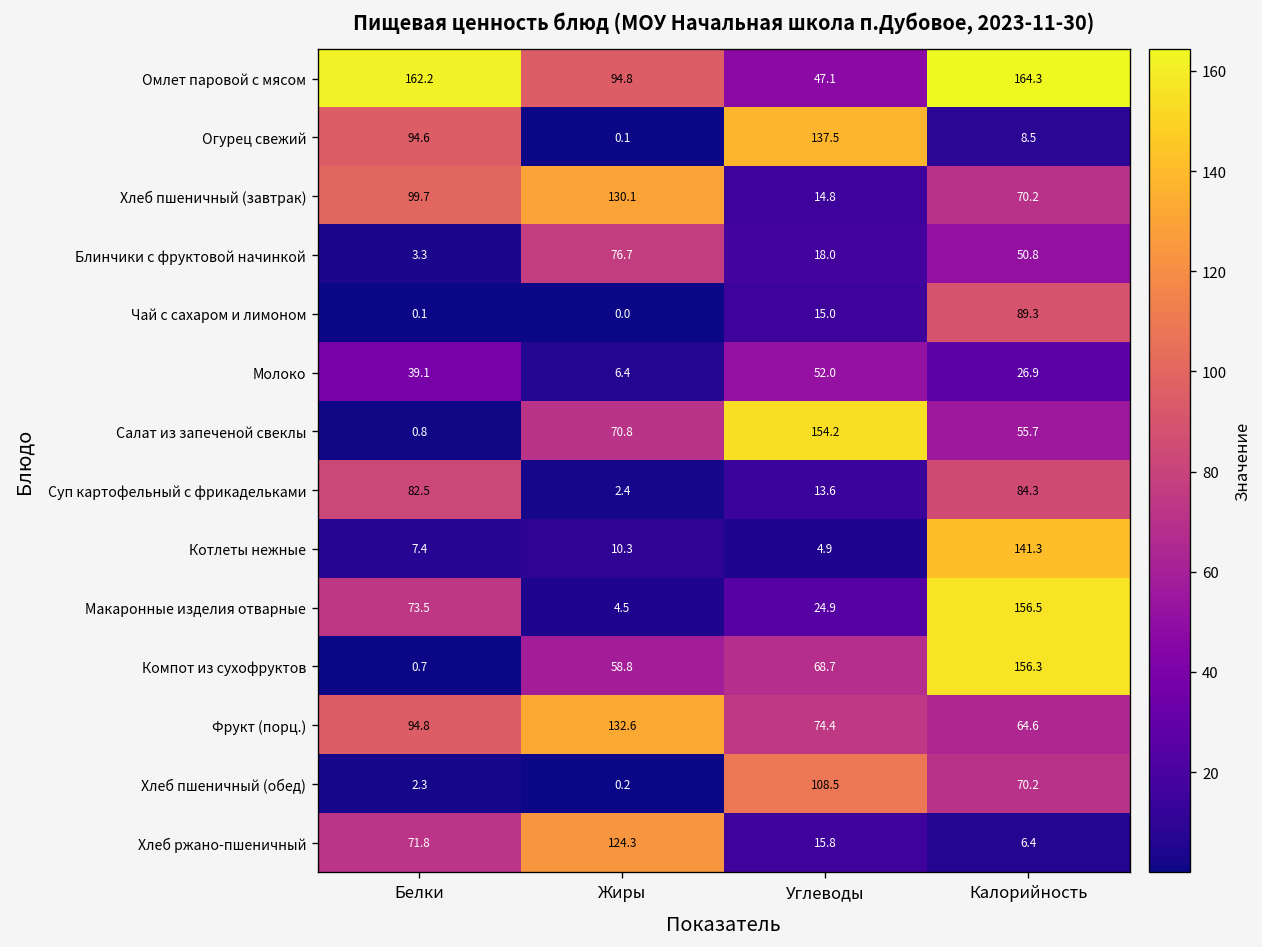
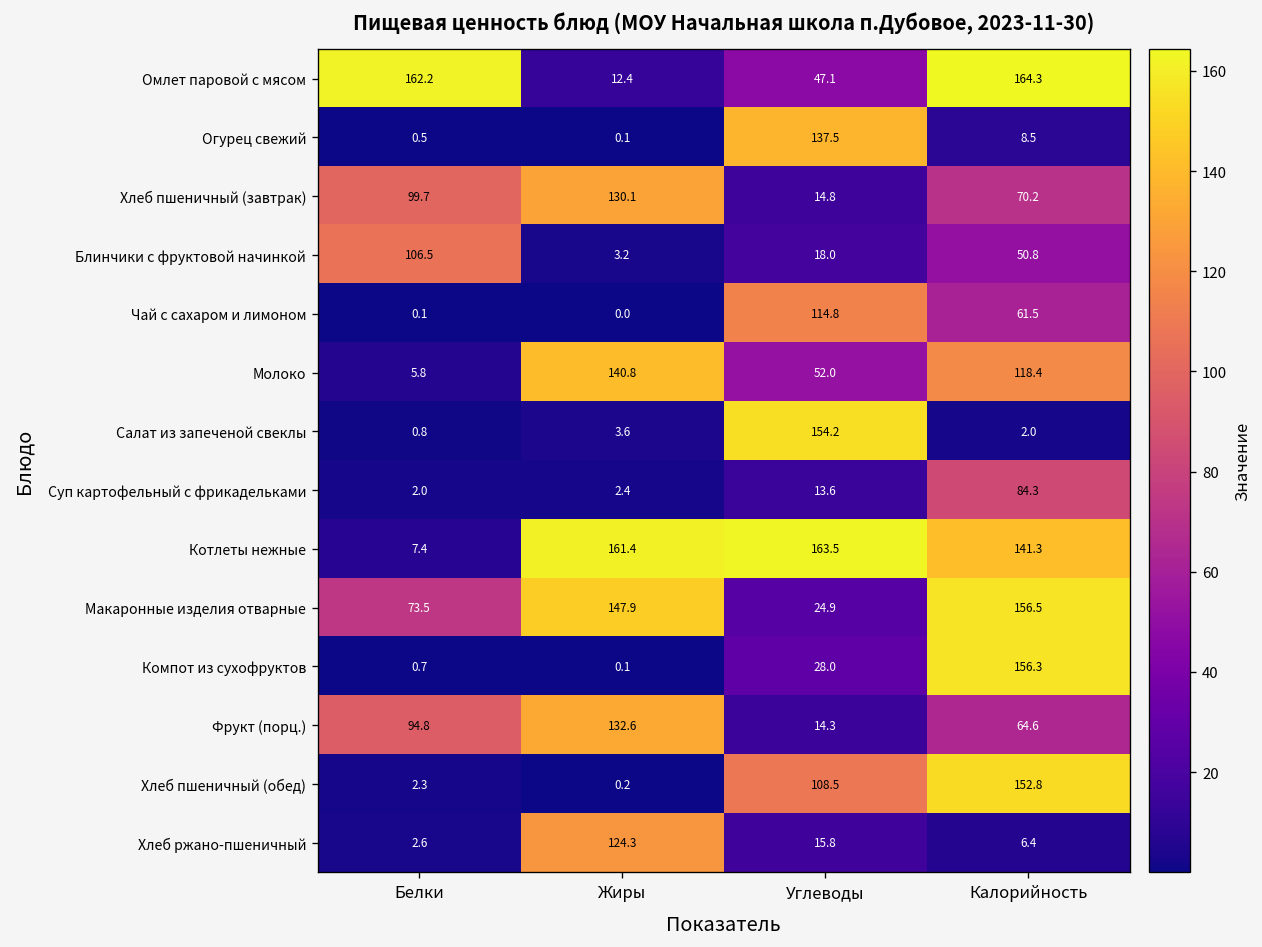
  {
    "Омлет паровой с мясом": {
      "Белки": 162.2,
-     "Жиры": 94.8,
+     "Жиры": 12.4,
      "Углеводы": 47.1,
      "Калорийность": 164.3
    },
    "Огурец свежий": {
-     "Белки": 94.6,
+     "Белки": 0.5,
      "Жиры": 0.1,
      "Углеводы": 137.5,
      "Калорийность": 8.5
    },
    "Хлеб пшеничный (завтрак)": {
      "Белки": 99.7,
      "Жиры": 130.1,
      "Углеводы": 14.8,
      "Калорийность": 70.2
    },
    "Блинчики с фруктовой начинкой": {
-     "Белки": 3.3,
-     "Жиры": 76.7,
+     "Белки": 106.5,
+     "Жиры": 3.2,
      "Углеводы": 18.0,
      "Калорийность": 50.8
    },
    "Чай с сахаром и лимоном": {
      "Белки": 0.1,
      "Жиры": 0.0,
-     "Углеводы": 15.0,
-     "Калорийность": 89.3
+     "Углеводы": 114.8,
+     "Калорийность": 61.5
    },
    "Молоко": {
-     "Белки": 39.1,
-     "Жиры": 6.4,
+     "Белки": 5.8,
+     "Жиры": 140.8,
      "Углеводы": 52.0,
-     "Калорийность": 26.9
+     "Калорийность": 118.4
    },
    "Салат из запеченой свеклы": {
      "Белки": 0.8,
-     "Жиры": 70.8,
+     "Жиры": 3.6,
      "Углеводы": 154.2,
-     "Калорийность": 55.7
+     "Калорийность": 2.0
    },
    "Суп картофельный с фрикадельками": {
-     "Белки": 82.5,
+     "Белки": 2.0,
      "Жиры": 2.4,
      "Углеводы": 13.6,
      "Калорийность": 84.3
    },
    "Котлеты нежные": {
      "Белки": 7.4,
-     "Жиры": 10.3,
-     "Углеводы": 4.9,
+     "Жиры": 161.4,
+     "Углеводы": 163.5,
      "Калорийность": 141.3
    },
    "Макаронные изделия отварные": {
      "Белки": 73.5,
-     "Жиры": 4.5,
+     "Жиры": 147.9,
      "Углеводы": 24.9,
      "Калорийность": 156.5
    },
    "Компот из сухофруктов": {
      "Белки": 0.7,
-     "Жиры": 58.8,
-     "Углеводы": 68.7,
+     "Жиры": 0.1,
+     "Углеводы": 28.0,
      "Калорийность": 156.3
    },
    "Фрукт (порц.)": {
      "Белки": 94.8,
      "Жиры": 132.6,
-     "Углеводы": 74.4,
+     "Углеводы": 14.3,
      "Калорийность": 64.6
    },
    "Хлеб пшеничный (обед)": {
      "Белки": 2.3,
      "Жиры": 0.2,
      "Углеводы": 108.5,
-     "Калорийность": 70.2
+     "Калорийность": 152.8
    },
    "Хлеб ржано-пшеничный": {
-     "Белки": 71.8,
+     "Белки": 2.6,
      "Жиры": 124.3,
      "Углеводы": 15.8,
      "Калорийность": 6.4
    }
  }
